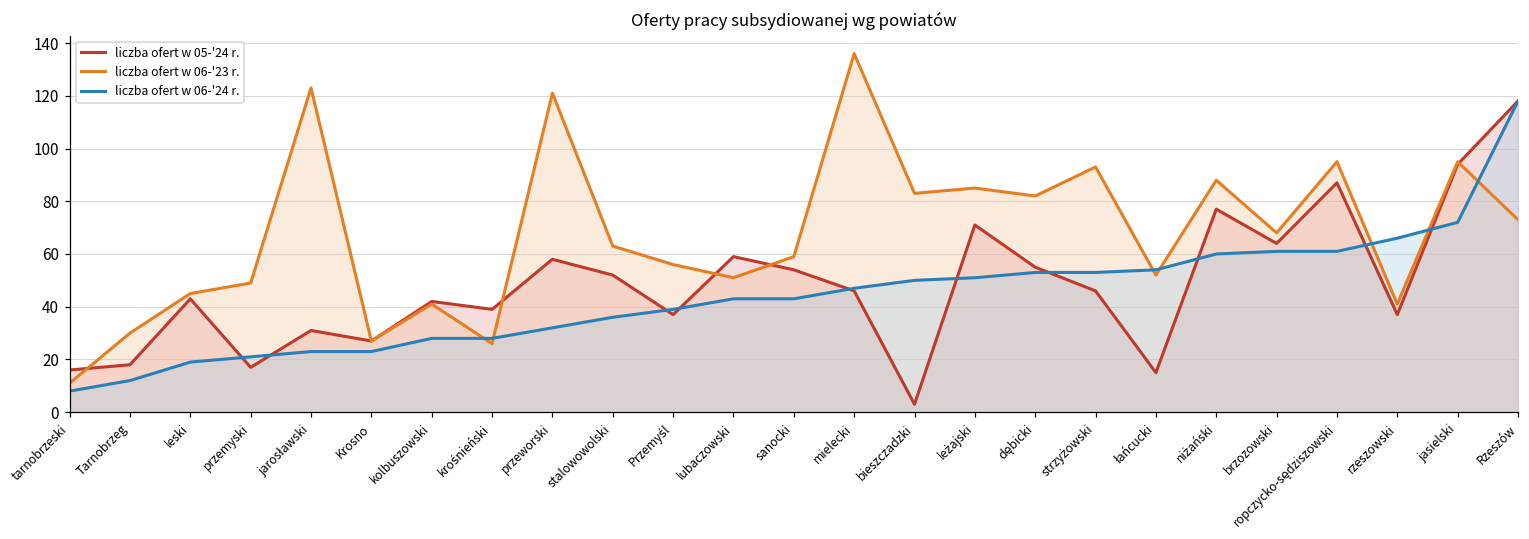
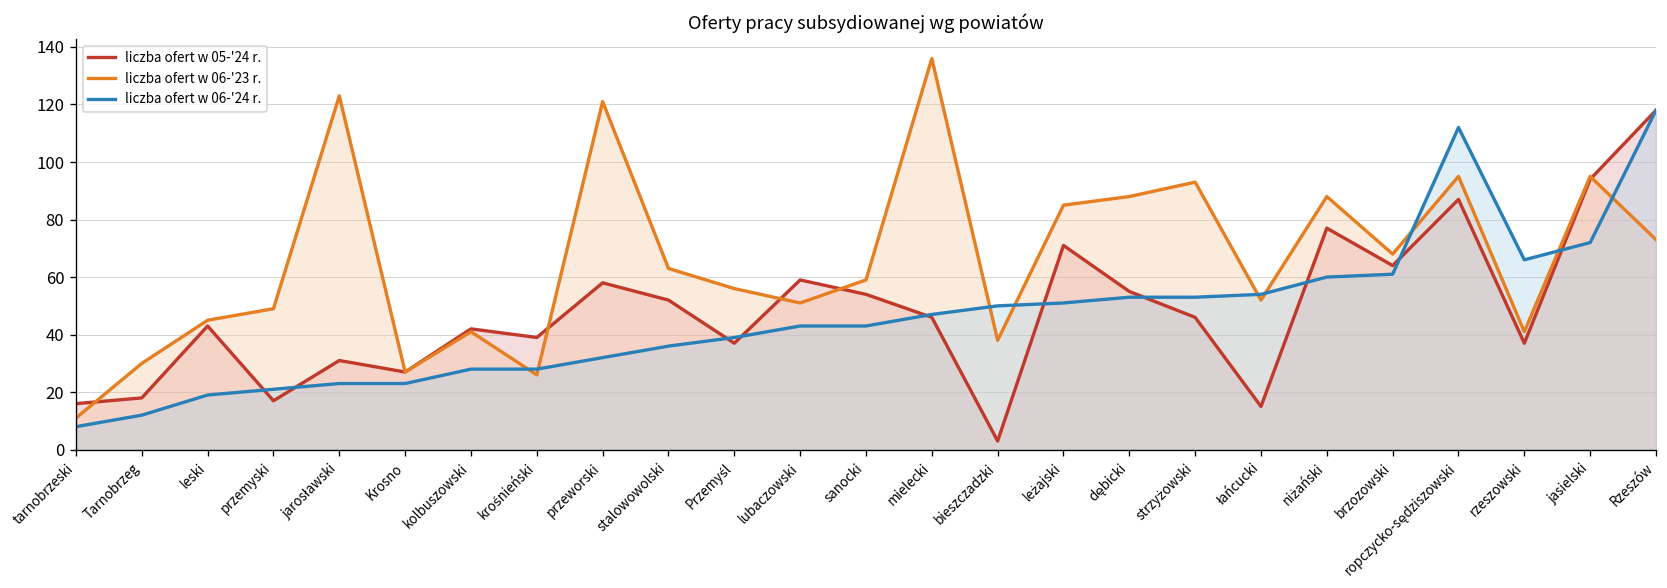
  {
    "liczba ofert w 05-'24 r.": {
      "tarnobrzeski": 16,
      "Tarnobrzeg": 18,
      "leski": 43,
      "przemyski": 17,
      "jarosławski": 31,
      "krośnieński": 39,
      "przeworski": 58,
      "stalowowolski": 52,
      "Przemyśl": 37,
      "lubaczowski": 59,
      "sanocki": 54,
      "bieszczadzki": 3,
      "leżajski": 71,
      "dębicki": 55,
      "strzyżowski": 46,
      "łańcucki": 15,
      "niżański": 77,
      "brzozowski": 64,
      "ropczycko-sędziszowski": 87,
      "rzeszowski": 37
    },
    "liczba ofert w 06-'23 r.": {
      "tarnobrzeski": 11,
      "Tarnobrzeg": 30,
      "leski": 45,
      "przemyski": 49,
      "jarosławski": 123,
      "krośnieński": 26,
      "przeworski": 121,
      "stalowowolski": 63,
      "Przemyśl": 56,
      "lubaczowski": 51,
      "sanocki": 59,
      "mielecki": 136,
-     "bieszczadzki": 83,
+     "bieszczadzki": 38,
      "leżajski": 85,
-     "dębicki": 82,
+     "dębicki": 88,
      "strzyżowski": 93,
      "łańcucki": 52,
      "niżański": 88,
      "brzozowski": 68,
      "ropczycko-sędziszowski": 95,
      "rzeszowski": 41,
      "Rzeszów": 73
    },
    "liczba ofert w 06-'24 r.": {
      "tarnobrzeski": 8,
      "Tarnobrzeg": 12,
      "leski": 19,
      "przemyski": 21,
      "jarosławski": 23,
      "Krosno": 23,
      "kolbuszowski": 28,
      "krośnieński": 28,
      "przeworski": 32,
      "stalowowolski": 36,
      "Przemyśl": 39,
      "lubaczowski": 43,
      "sanocki": 43,
      "bieszczadzki": 50,
      "leżajski": 51,
      "dębicki": 53,
      "strzyżowski": 53,
      "łańcucki": 54,
      "niżański": 60,
      "brzozowski": 61,
-     "ropczycko-sędziszowski": 61,
+     "ropczycko-sędziszowski": 112,
      "rzeszowski": 66,
      "jasielski": 72
    }
  }
